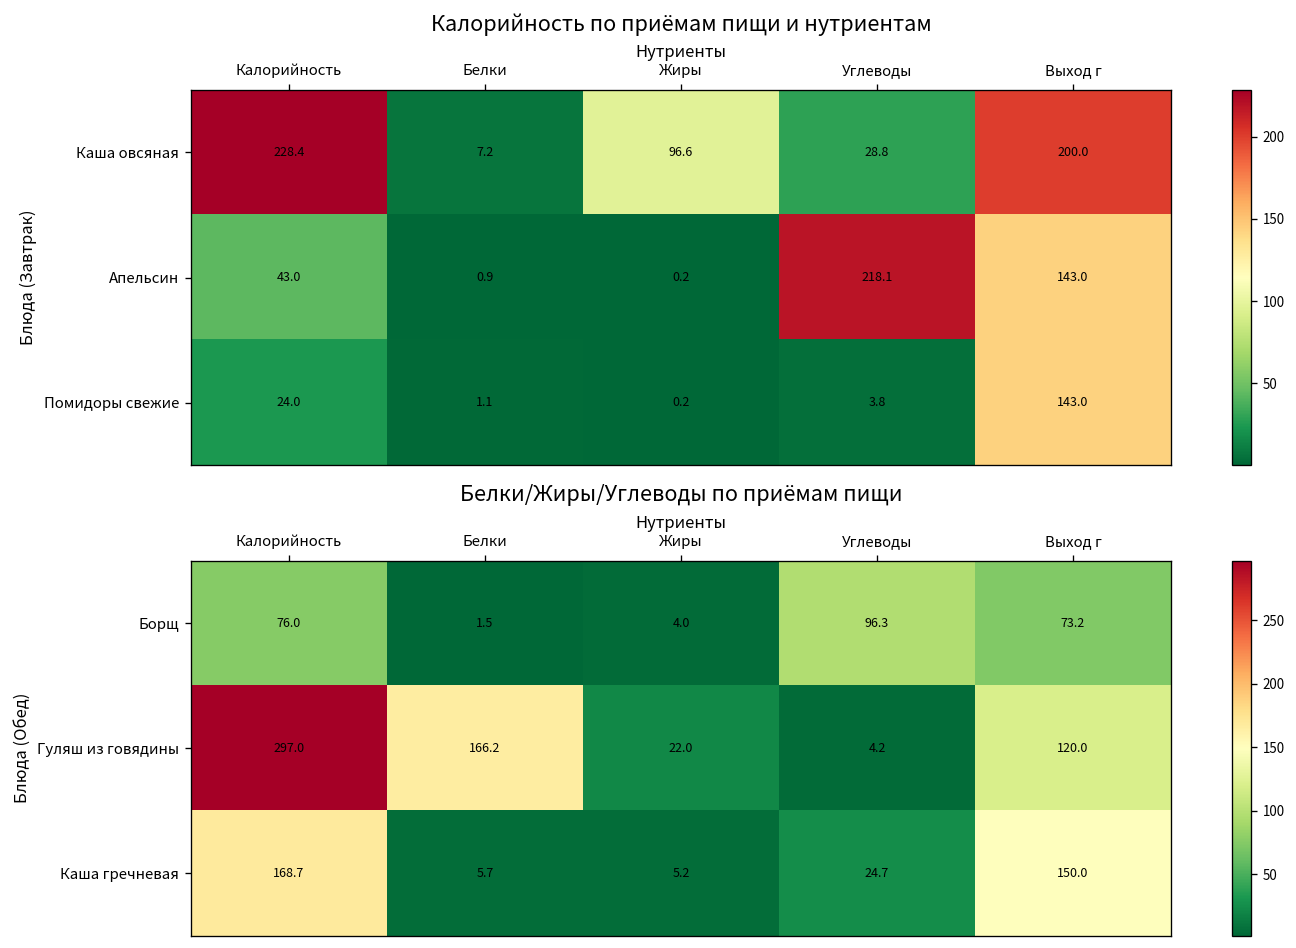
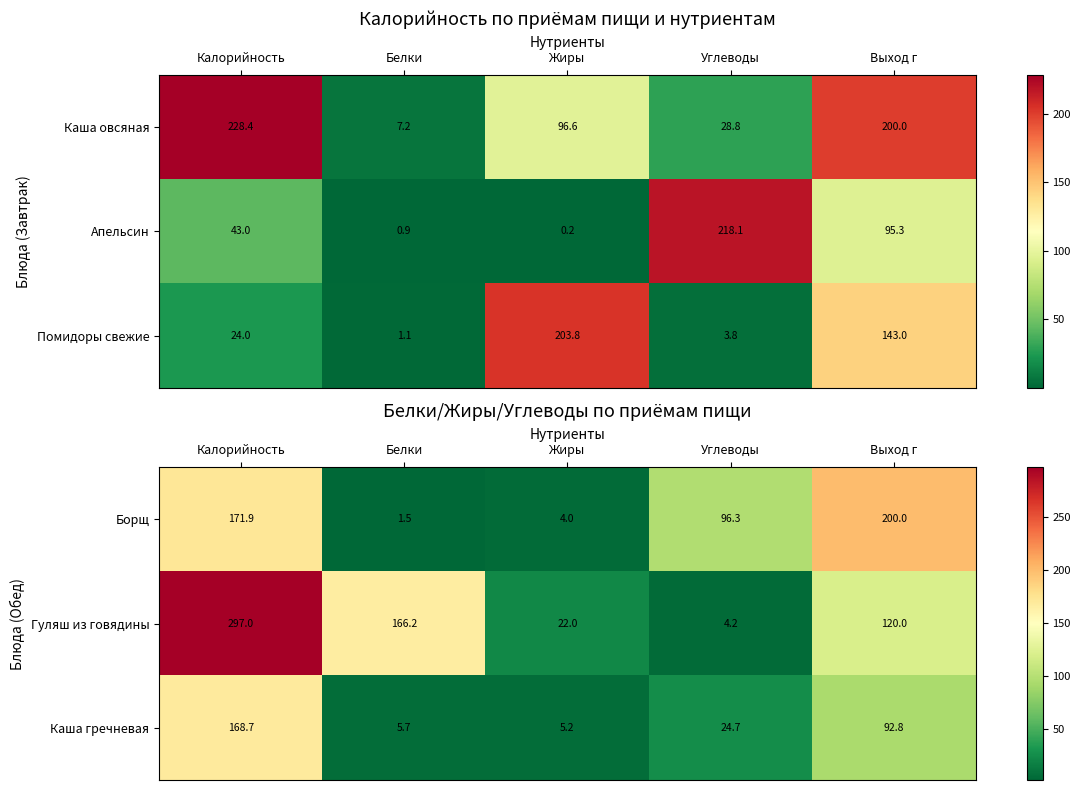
  {
    "Калорийность по приёмам пищи и нутриентам": {
      "Каша овсяная": {
        "Калорийность": 228.4,
        "Белки": 7.2,
        "Жиры": 96.6,
        "Углеводы": 28.8,
        "Выход г": 200.0
      },
      "Апельсин": {
        "Калорийность": 43.0,
        "Белки": 0.9,
        "Жиры": 0.2,
        "Углеводы": 218.1,
-       "Выход г": 143.0
+       "Выход г": 95.3
      },
      "Помидоры свежие": {
        "Калорийность": 24.0,
        "Белки": 1.1,
-       "Жиры": 0.2,
+       "Жиры": 203.8,
        "Углеводы": 3.8,
        "Выход г": 143.0
      }
    },
    "Белки/Жиры/Углеводы по приёмам пищи": {
      "Борщ": {
-       "Калорийность": 76.0,
+       "Калорийность": 171.9,
        "Белки": 1.5,
        "Жиры": 4.0,
        "Углеводы": 96.3,
-       "Выход г": 73.2
+       "Выход г": 200.0
      },
      "Гуляш из говядины": {
        "Калорийность": 297.0,
        "Белки": 166.2,
        "Жиры": 22.0,
        "Углеводы": 4.2,
        "Выход г": 120.0
      },
      "Каша гречневая": {
        "Калорийность": 168.7,
        "Белки": 5.7,
        "Жиры": 5.2,
        "Углеводы": 24.7,
-       "Выход г": 150.0
+       "Выход г": 92.8
      }
    }
  }
